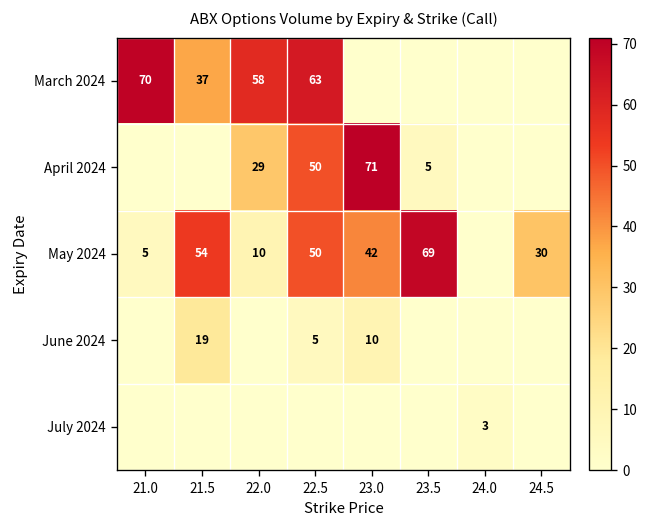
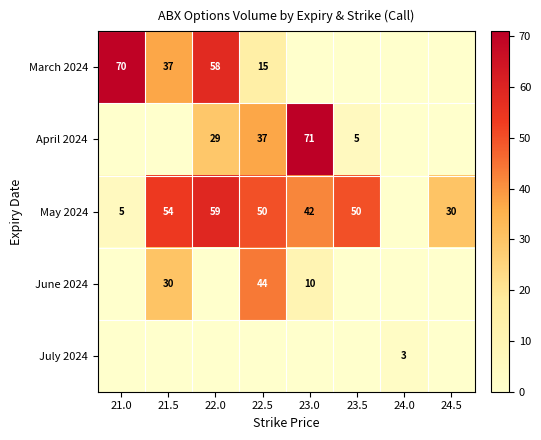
  {
    "March 2024": {
      "21.0": 70,
      "21.5": 37,
      "22.0": 58,
-     "22.5": 63
+     "22.5": 15
    },
    "April 2024": {
      "22.0": 29,
-     "22.5": 50,
+     "22.5": 37,
      "23.0": 71,
      "23.5": 5
    },
    "May 2024": {
      "21.0": 5,
      "21.5": 54,
-     "22.0": 10,
+     "22.0": 59,
      "22.5": 50,
      "23.0": 42,
-     "23.5": 69,
+     "23.5": 50,
      "24.5": 30
    },
    "June 2024": {
-     "21.5": 19,
-     "22.5": 5,
+     "21.5": 30,
+     "22.5": 44,
      "23.0": 10
    },
    "July 2024": {
      "24.0": 3
    }
  }
